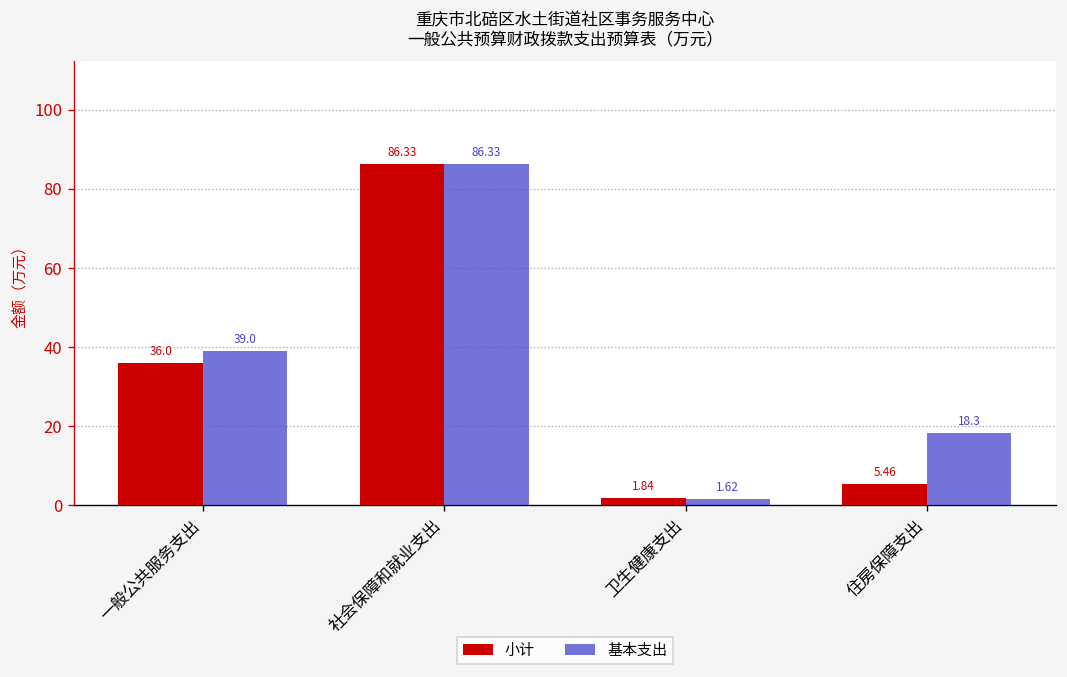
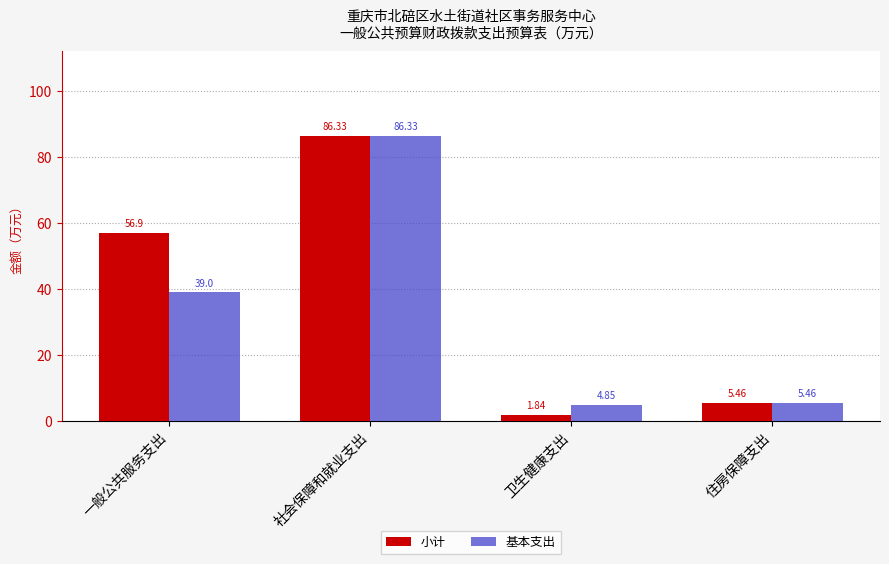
  {
    "小计": {
-     "一般公共服务支出": 36.0,
+     "一般公共服务支出": 56.9,
      "社会保障和就业支出": 86.33,
      "卫生健康支出": 1.84,
      "住房保障支出": 5.46
    },
    "基本支出": {
      "一般公共服务支出": 39.0,
      "社会保障和就业支出": 86.33,
-     "卫生健康支出": 1.62,
-     "住房保障支出": 18.3
+     "卫生健康支出": 4.85,
+     "住房保障支出": 5.46
    }
  }
